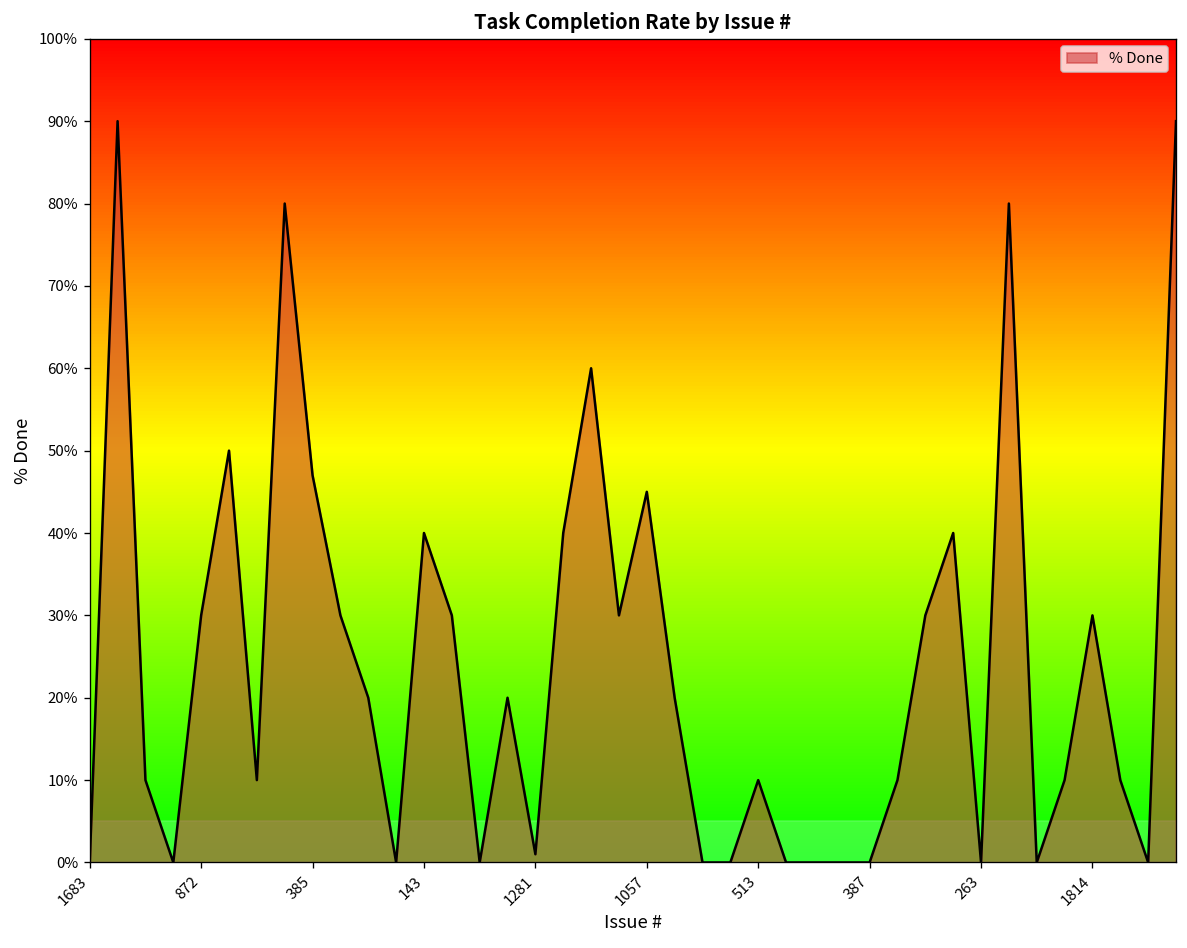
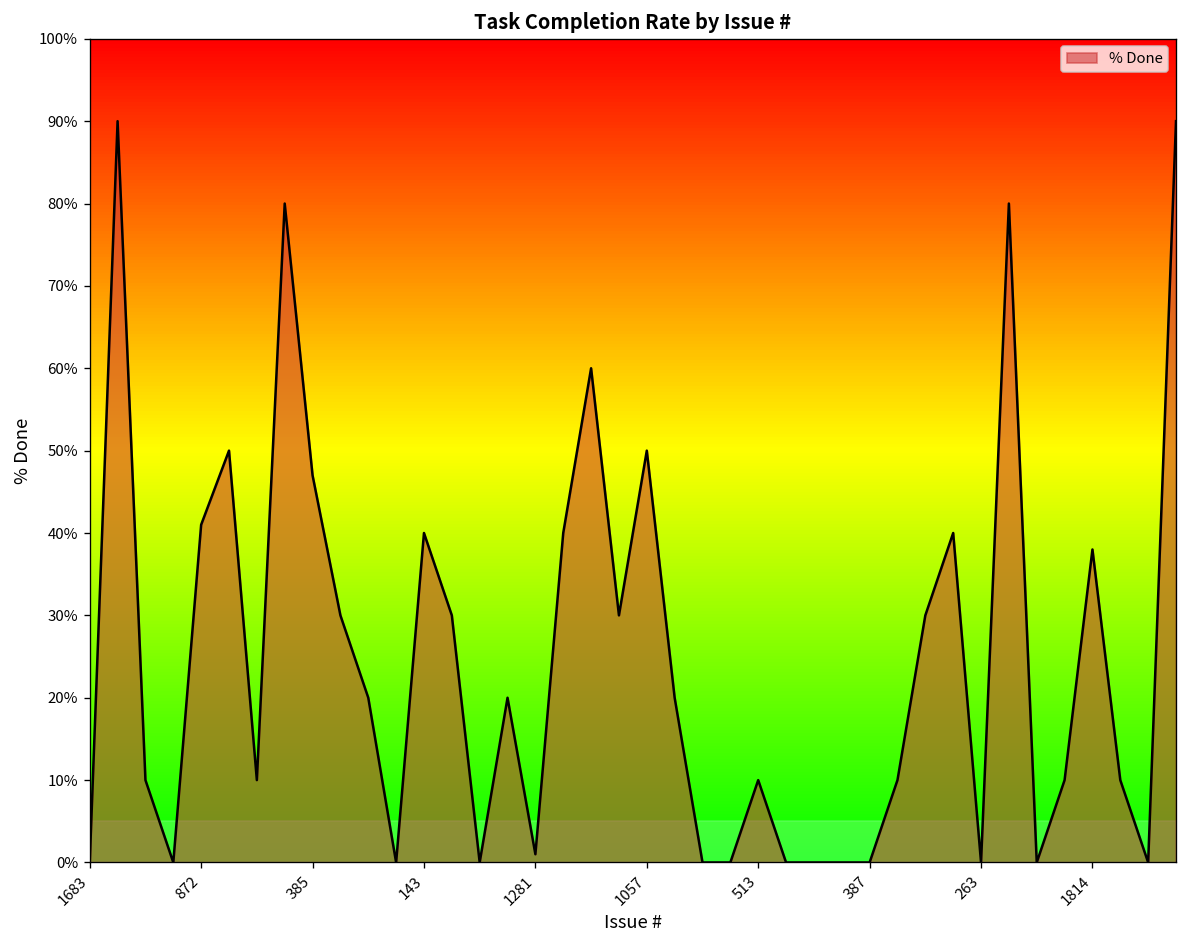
  {
-   "872": "30%",
+   "872": "41%",
    "385": "47%",
    "143": "40%",
-   "1057": "45%",
+   "1057": "50%",
    "513": "10%",
-   "1814": "30%"
+   "1814": "38%"
  }
